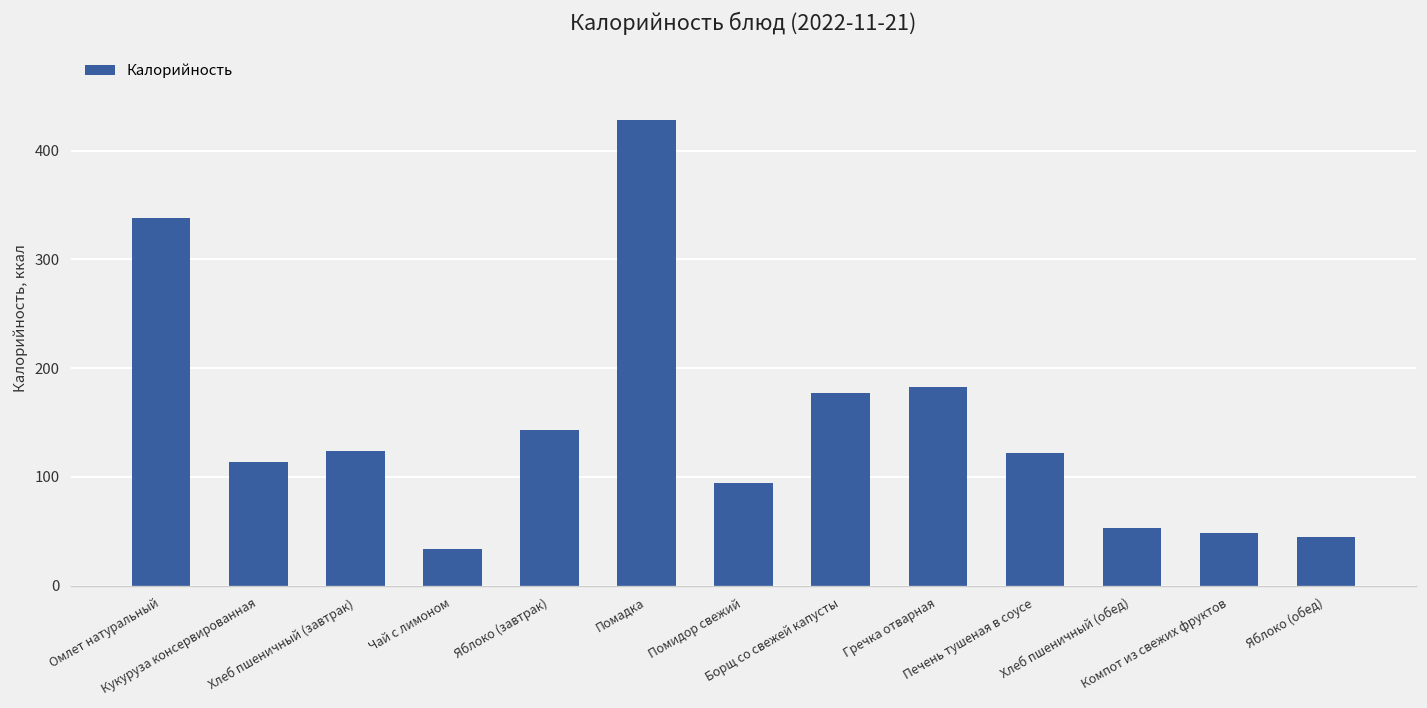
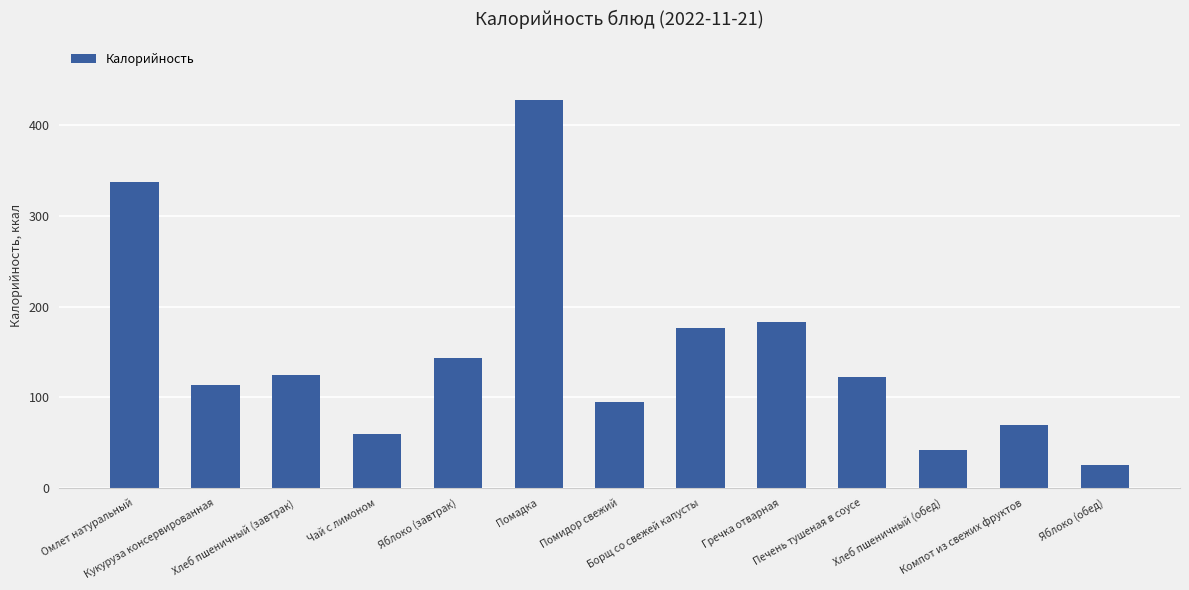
  {
    "Омлет натуральный": 340,
    "Кукуруза консервированная": 110,
    "Хлеб пшеничный (завтрак)": 120,
-   "Чай с лимоном": 30,
+   "Чай с лимоном": 60,
    "Яблоко (завтрак)": 140,
    "Помадка": 430,
    "Помидор свежий": 90,
    "Борщ со свежей капусты": 180,
    "Гречка отварная": 180,
    "Печень тушеная в соусе": 120,
-   "Хлеб пшеничный (обед)": 50,
-   "Компот из свежих фруктов": 50,
-   "Яблоко (обед)": 50
+   "Хлеб пшеничный (обед)": 40,
+   "Компот из свежих фруктов": 70,
+   "Яблоко (обед)": 30
  }
